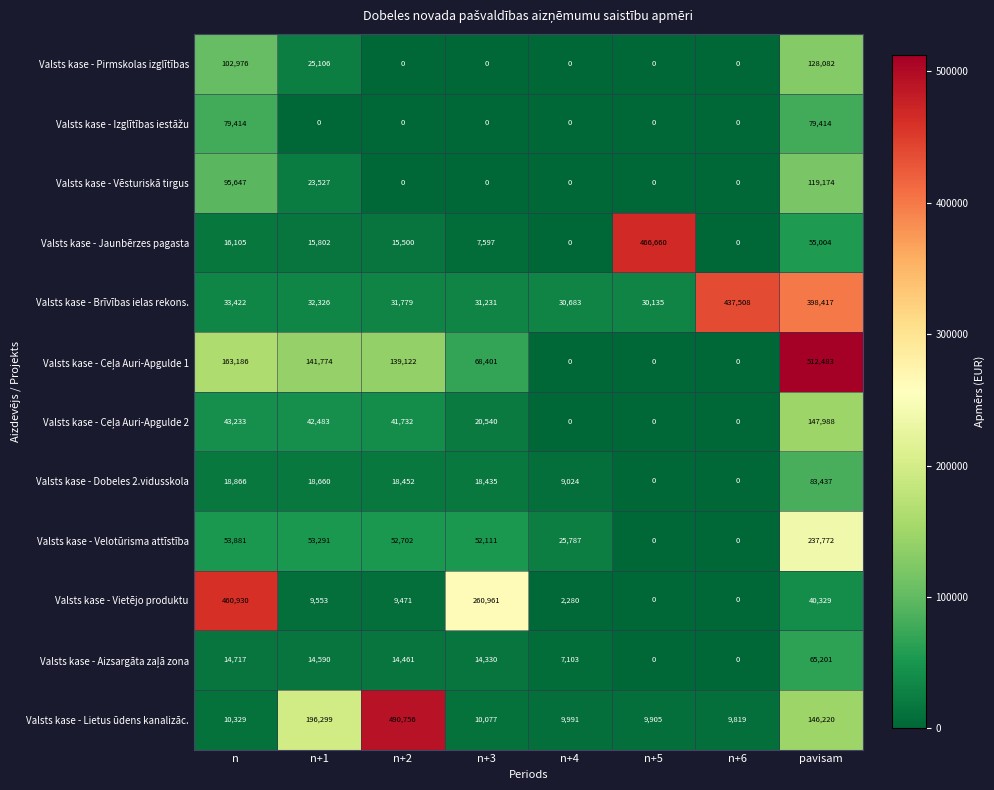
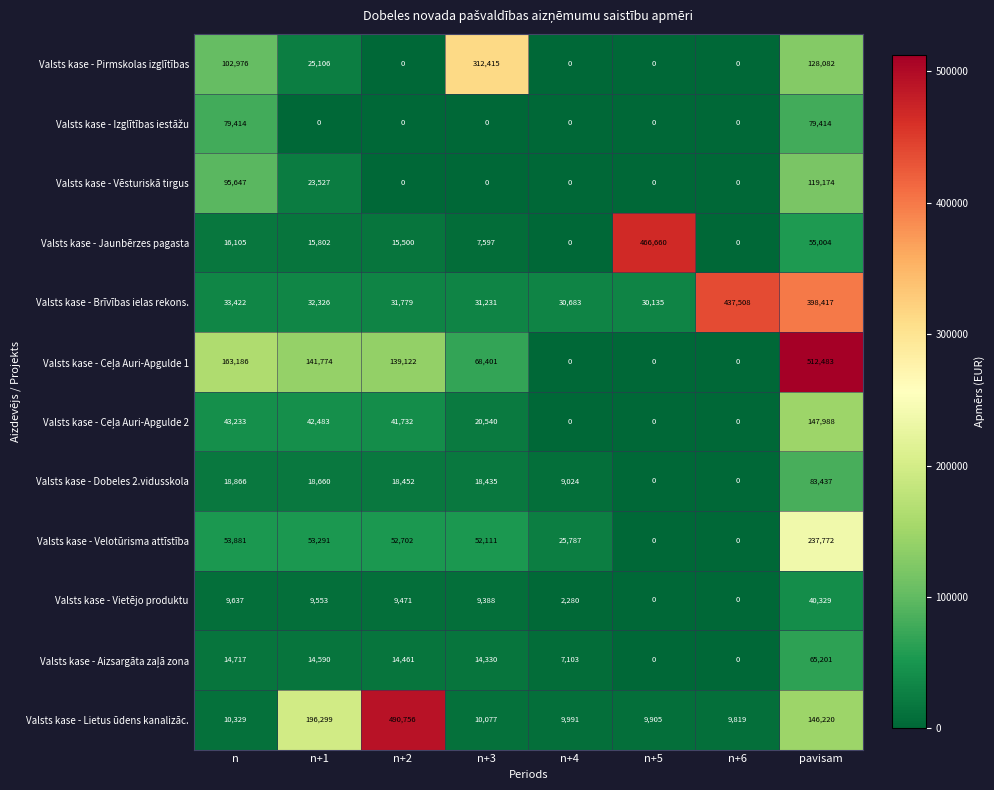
  {
    "Valsts kase - Pirmskolas izglītības": {
      "n": "102,976",
      "n+1": "25,106",
      "n+2": "0",
-     "n+3": "0",
+     "n+3": "312,415",
      "n+4": "0",
      "n+5": "0",
      "n+6": "0",
      "pavisam": "128,082"
    },
    "Valsts kase - Izglītības iestāžu": {
      "n": "79,414",
      "n+1": "0",
      "n+2": "0",
      "n+3": "0",
      "n+4": "0",
      "n+5": "0",
      "n+6": "0",
      "pavisam": "79,414"
    },
    "Valsts kase - Vēsturiskā tirgus": {
      "n": "95,647",
      "n+1": "23,527",
      "n+2": "0",
      "n+3": "0",
      "n+4": "0",
      "n+5": "0",
      "n+6": "0",
      "pavisam": "119,174"
    },
    "Valsts kase - Jaunbērzes pagasta": {
      "n": "16,105",
      "n+1": "15,802",
      "n+2": "15,500",
      "n+3": "7,597",
      "n+4": "0",
      "n+5": "466,660",
      "n+6": "0",
      "pavisam": "55,004"
    },
    "Valsts kase - Brīvības ielas rekons.": {
      "n": "33,422",
      "n+1": "32,326",
      "n+2": "31,779",
      "n+3": "31,231",
      "n+4": "30,683",
      "n+5": "30,135",
      "n+6": "437,508",
      "pavisam": "398,417"
    },
    "Valsts kase - Ceļa Auri-Apgulde 1": {
      "n": "163,186",
      "n+1": "141,774",
      "n+2": "139,122",
      "n+3": "68,401",
      "n+4": "0",
      "n+5": "0",
      "n+6": "0",
      "pavisam": "512,483"
    },
    "Valsts kase - Ceļa Auri-Apgulde 2": {
      "n": "43,233",
      "n+1": "42,483",
      "n+2": "41,732",
      "n+3": "20,540",
      "n+4": "0",
      "n+5": "0",
      "n+6": "0",
      "pavisam": "147,988"
    },
    "Valsts kase - Dobeles 2.vidusskola": {
      "n": "18,866",
      "n+1": "18,660",
      "n+2": "18,452",
      "n+3": "18,435",
      "n+4": "9,024",
      "n+5": "0",
      "n+6": "0",
      "pavisam": "83,437"
    },
    "Valsts kase - Velotūrisma attīstība": {
      "n": "53,881",
      "n+1": "53,291",
      "n+2": "52,702",
      "n+3": "52,111",
      "n+4": "25,787",
      "n+5": "0",
      "n+6": "0",
      "pavisam": "237,772"
    },
    "Valsts kase - Vietējo produktu": {
-     "n": "460,930",
+     "n": "9,637",
      "n+1": "9,553",
      "n+2": "9,471",
-     "n+3": "260,961",
+     "n+3": "9,388",
      "n+4": "2,280",
      "n+5": "0",
      "n+6": "0",
      "pavisam": "40,329"
    },
    "Valsts kase - Aizsargāta zaļā zona": {
      "n": "14,717",
      "n+1": "14,590",
      "n+2": "14,461",
      "n+3": "14,330",
      "n+4": "7,103",
      "n+5": "0",
      "n+6": "0",
      "pavisam": "65,201"
    },
    "Valsts kase - Lietus ūdens kanalizāc.": {
      "n": "10,329",
      "n+1": "196,299",
      "n+2": "490,756",
      "n+3": "10,077",
      "n+4": "9,991",
      "n+5": "9,905",
      "n+6": "9,819",
      "pavisam": "146,220"
    }
  }
